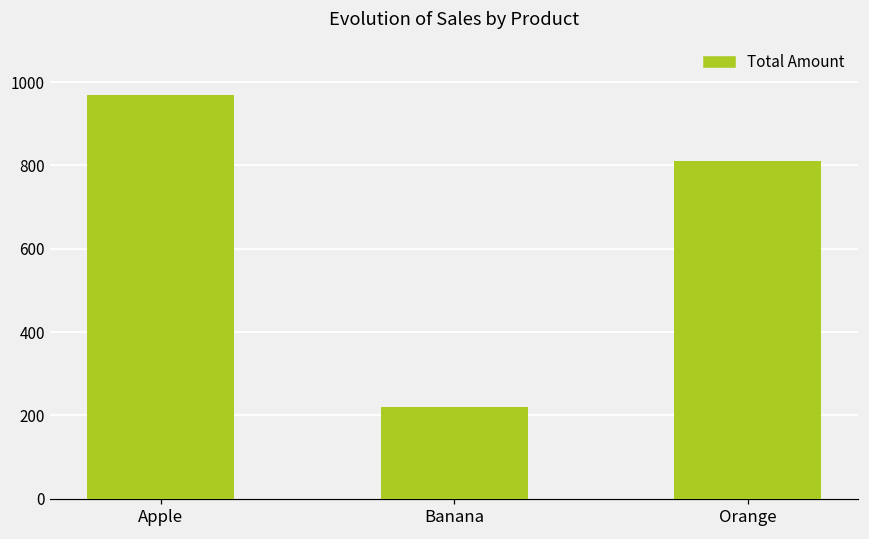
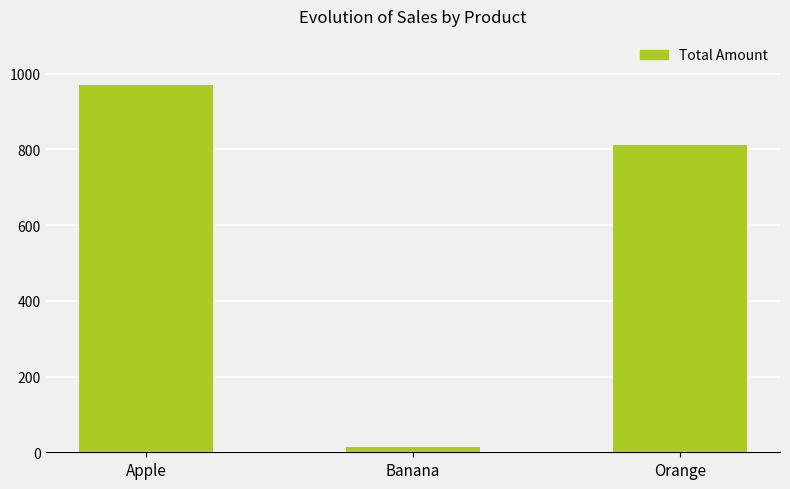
  {
    "Apple": 970,
-   "Banana": 220,
+   "Banana": 20,
    "Orange": 810
  }
